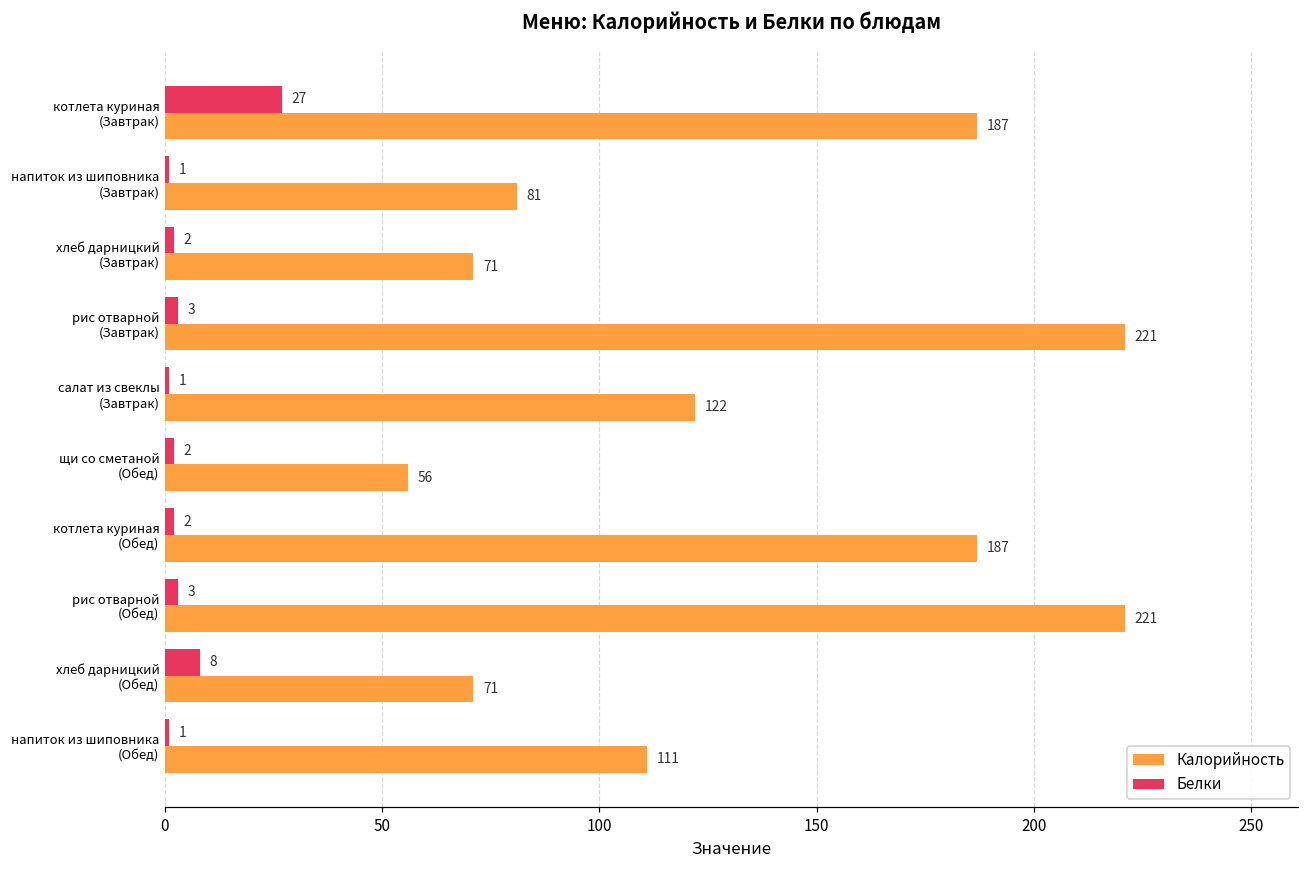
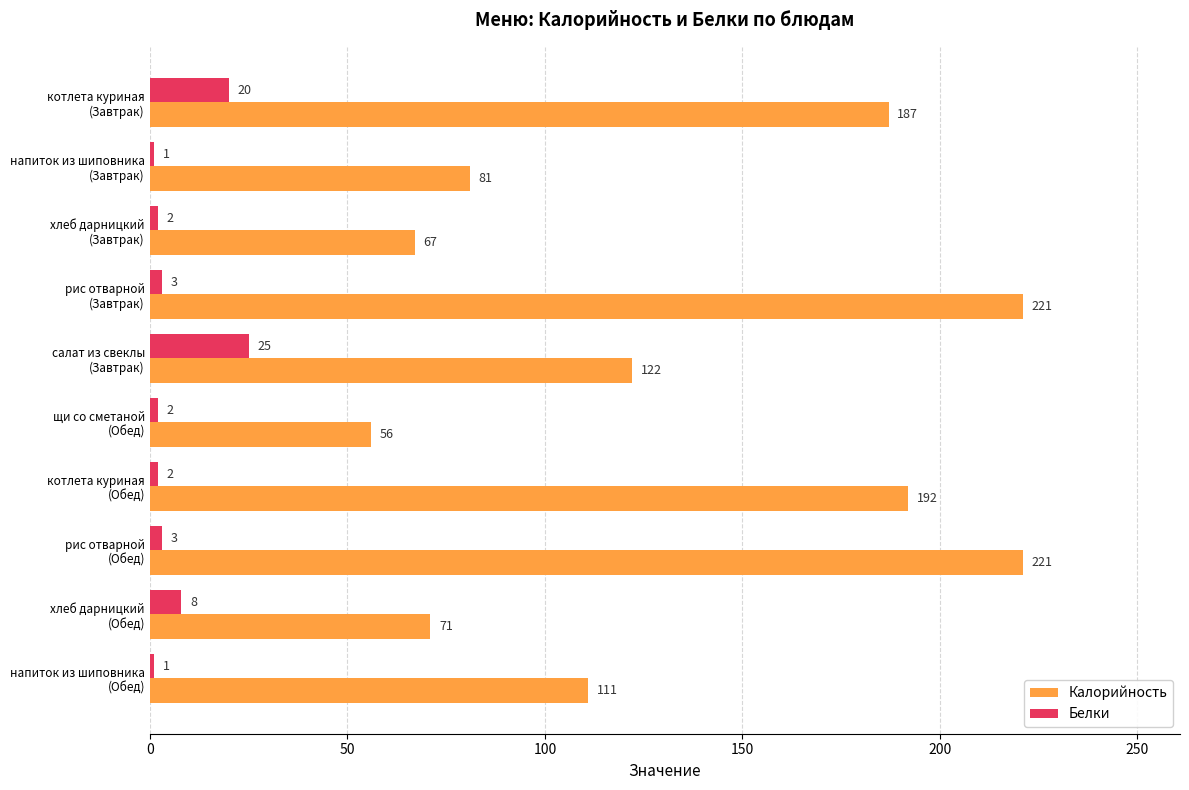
  {
    "Калорийность": {
      "котлета куриная (Завтрак)": 187,
      "напиток из шиповника (Завтрак)": 81,
-     "хлеб дарницкий (Завтрак)": 71,
+     "хлеб дарницкий (Завтрак)": 67,
      "рис отварной (Завтрак)": 221,
      "салат из свеклы (Завтрак)": 122,
      "щи со сметаной (Обед)": 56,
-     "котлета куриная (Обед)": 187,
+     "котлета куриная (Обед)": 192,
      "рис отварной (Обед)": 221,
      "хлеб дарницкий (Обед)": 71,
      "напиток из шиповника (Обед)": 111
    },
    "Белки": {
-     "котлета куриная (Завтрак)": 27,
+     "котлета куриная (Завтрак)": 20,
      "напиток из шиповника (Завтрак)": 1,
      "хлеб дарницкий (Завтрак)": 2,
      "рис отварной (Завтрак)": 3,
-     "салат из свеклы (Завтрак)": 1,
+     "салат из свеклы (Завтрак)": 25,
      "щи со сметаной (Обед)": 2,
      "котлета куриная (Обед)": 2,
      "рис отварной (Обед)": 3,
      "хлеб дарницкий (Обед)": 8,
      "напиток из шиповника (Обед)": 1
    }
  }
